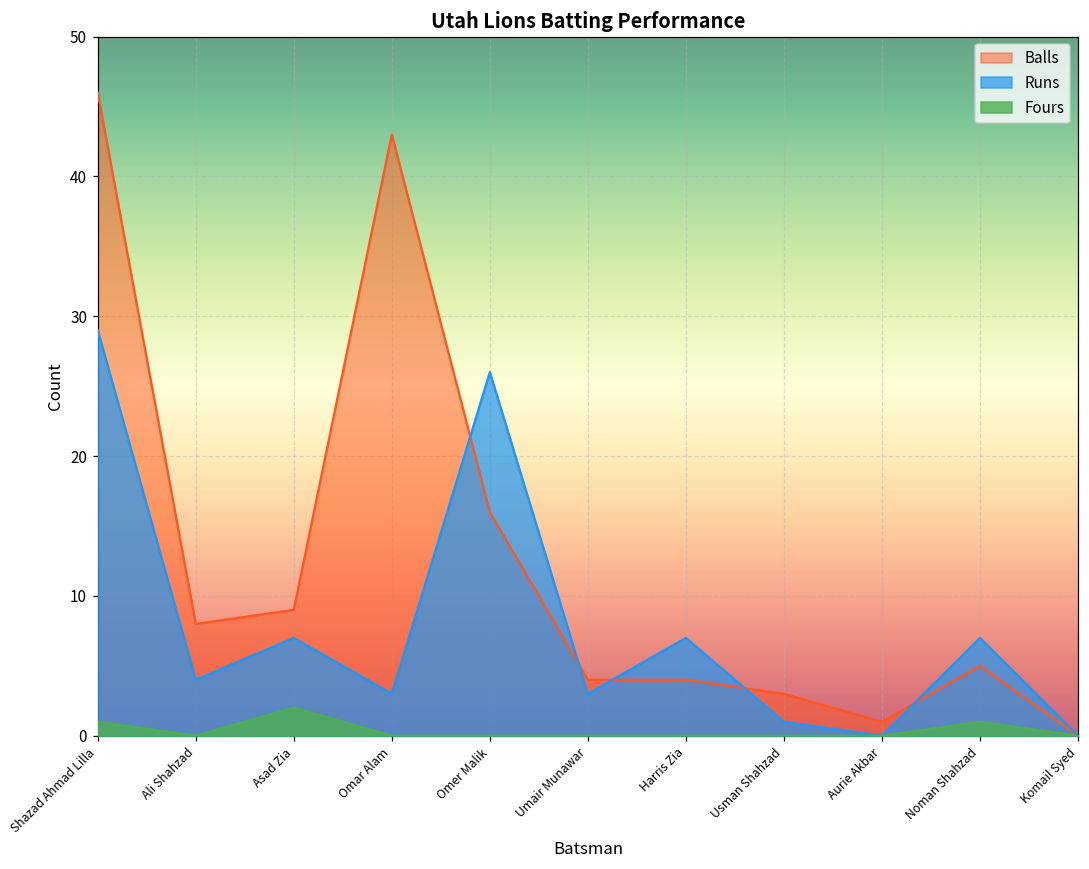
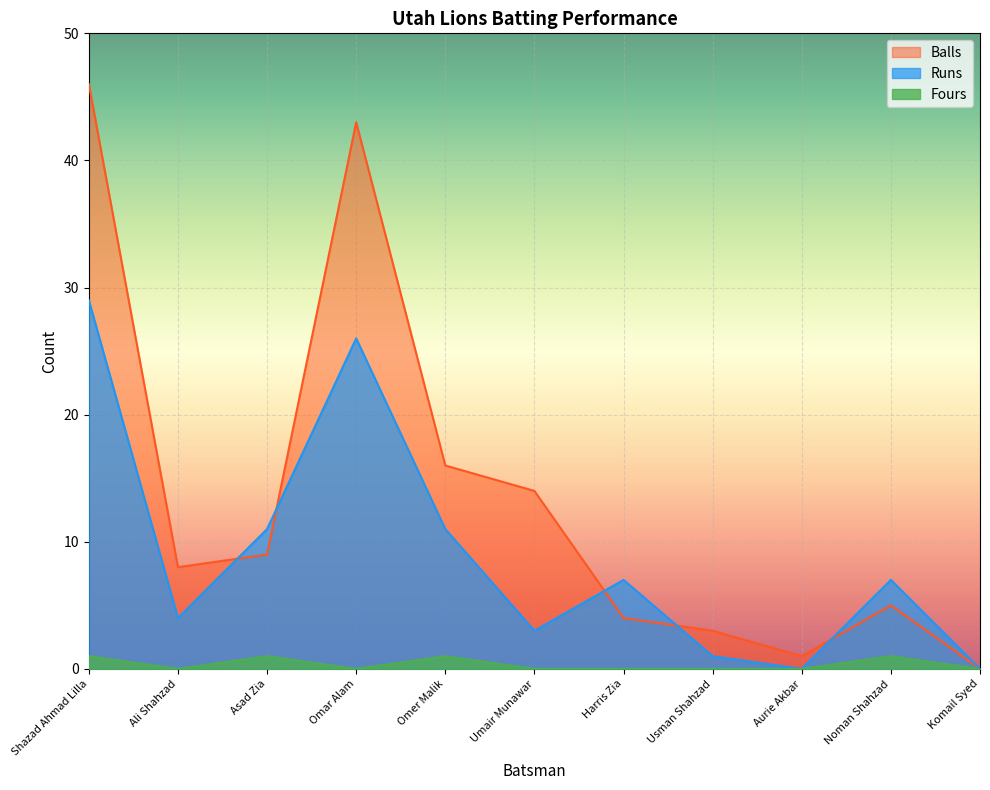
  {
    "Balls": {
      "Shazad Ahmad Lilla": 46,
      "Ali Shahzad": 8,
      "Asad Zia": 9,
      "Omar Alam": 43,
      "Omer Malik": 16,
-     "Umair Munawar": 4,
+     "Umair Munawar": 14,
      "Harris Zia": 4,
      "Usman Shahzad": 3,
      "Aurie Akbar": 1,
      "Noman Shahzad": 5
    },
    "Runs": {
      "Shazad Ahmad Lilla": 29,
      "Ali Shahzad": 4,
-     "Asad Zia": 7,
-     "Omar Alam": 3,
-     "Omer Malik": 26,
+     "Asad Zia": 11,
+     "Omar Alam": 26,
+     "Omer Malik": 11,
      "Umair Munawar": 3,
      "Harris Zia": 7,
      "Usman Shahzad": 1,
      "Noman Shahzad": 7
    },
    "Fours": {
      "Shazad Ahmad Lilla": 1,
      "Ali Shahzad": 0,
-     "Asad Zia": 2,
+     "Asad Zia": 1,
      "Omar Alam": 0,
-     "Omer Malik": 0,
+     "Omer Malik": 1,
      "Umair Munawar": 0,
      "Harris Zia": 0,
      "Usman Shahzad": 0,
      "Noman Shahzad": 1
    }
  }
